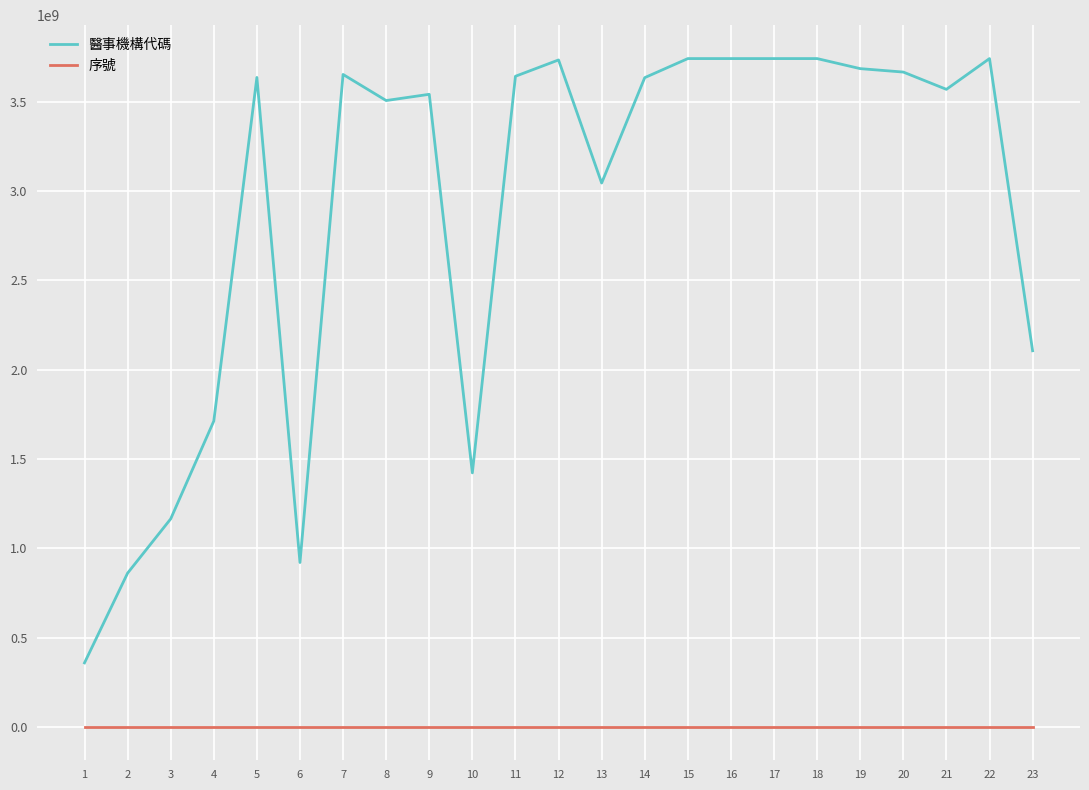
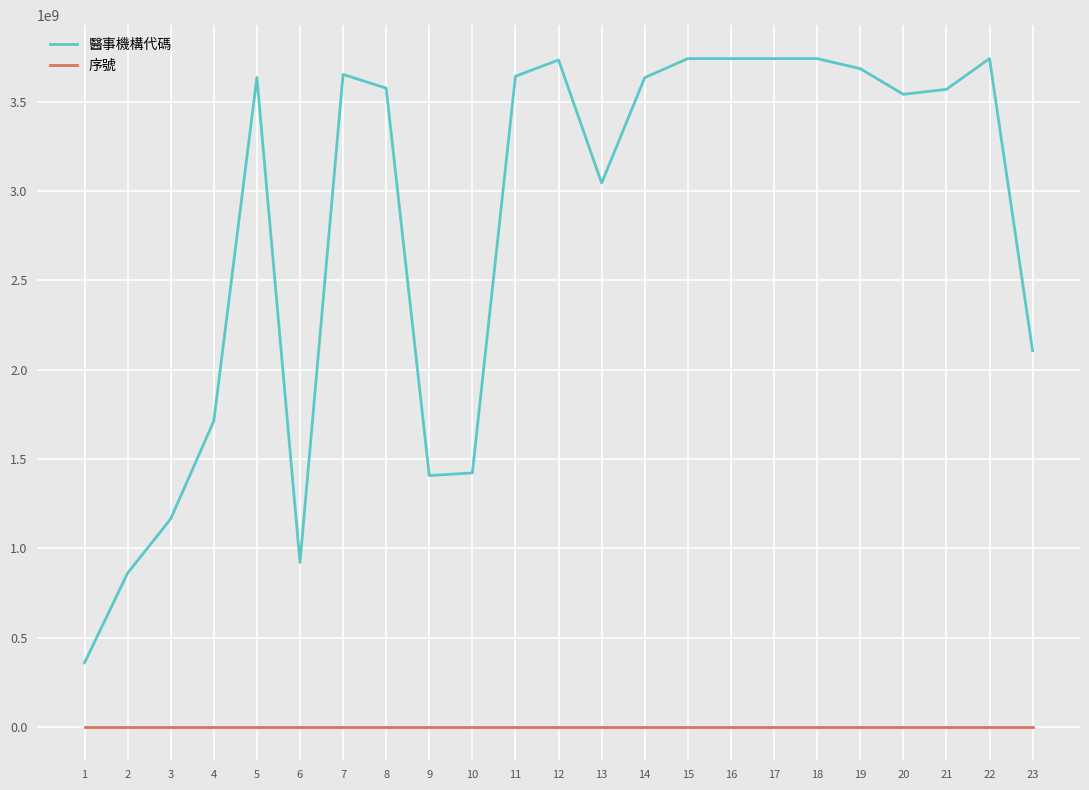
  {
    "醫事機構代碼": {
      "1": 360000000,
      "2": 860000000,
      "3": 1160000000,
      "4": 1710000000,
      "5": 3640000000,
      "6": 920000000,
      "7": 3650000000,
-     "8": 3510000000,
-     "9": 3540000000,
+     "8": 3580000000,
+     "9": 1410000000,
      "10": 1420000000,
      "11": 3640000000,
      "12": 3730000000,
      "13": 3050000000,
      "14": 3640000000,
      "15": 3740000000,
      "16": 3740000000,
      "17": 3740000000,
      "18": 3740000000,
      "19": 3690000000,
-     "20": 3670000000,
+     "20": 3540000000,
      "21": 3570000000,
      "22": 3740000000,
      "23": 2110000000
    },
    "序號": {
      "1": 0,
      "2": 0,
      "3": 0,
      "4": 0,
      "5": 0,
      "6": 0,
      "7": 0,
      "8": 0,
      "9": 0,
      "10": 0,
      "11": 0,
      "12": 0,
      "13": 0,
      "14": 0,
      "15": 0,
      "16": 0,
      "17": 0,
      "18": 0,
      "19": 0,
      "20": 0,
      "21": 0,
      "22": 0,
      "23": 0
    }
  }
